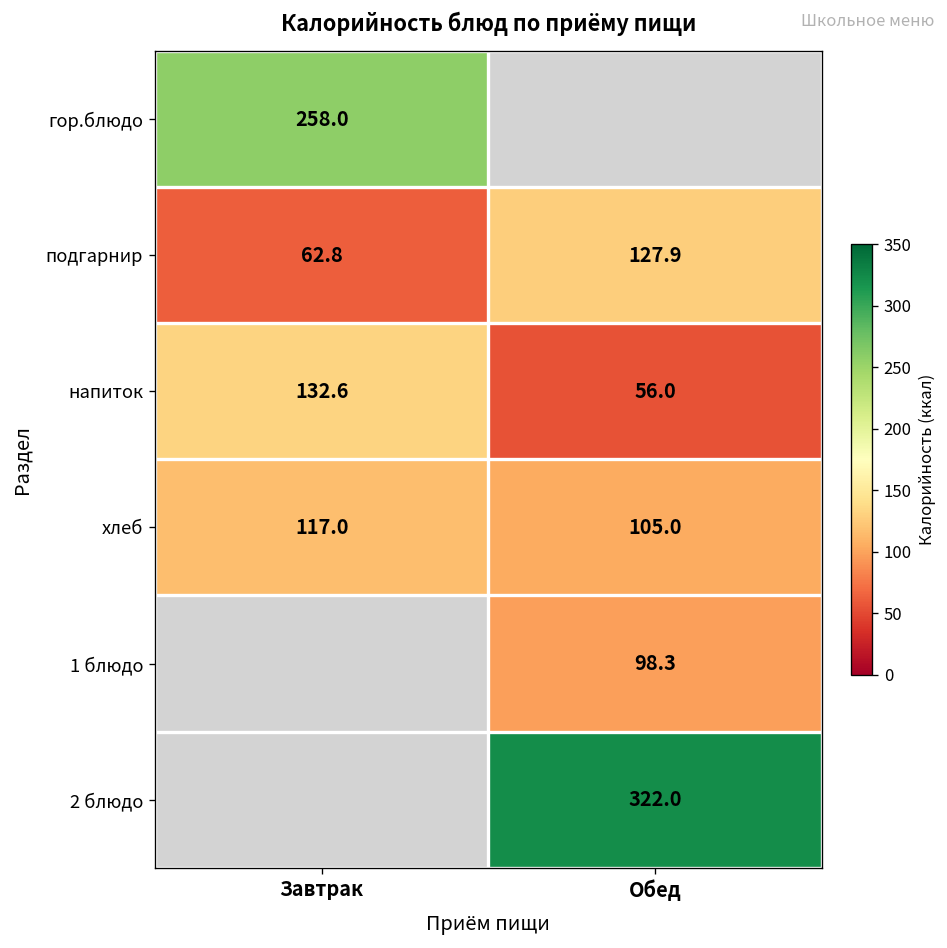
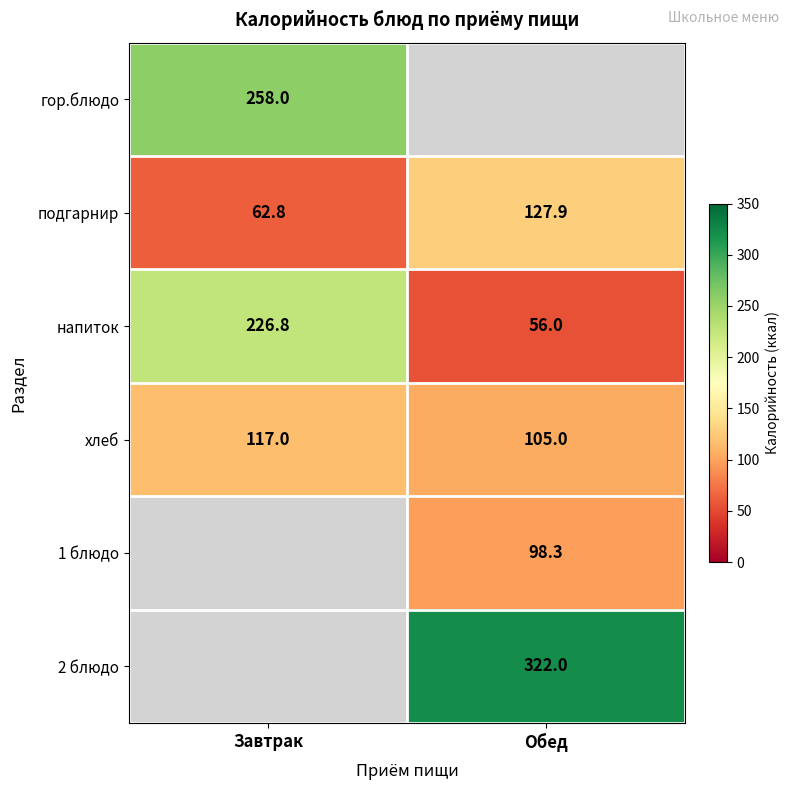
  {
    "гор.блюдо": {
      "Завтрак": 258.0
    },
    "подгарнир": {
      "Завтрак": 62.8,
      "Обед": 127.9
    },
    "напиток": {
-     "Завтрак": 132.6,
+     "Завтрак": 226.8,
      "Обед": 56.0
    },
    "хлеб": {
      "Завтрак": 117.0,
      "Обед": 105.0
    },
    "1 блюдо": {
      "Обед": 98.3
    },
    "2 блюдо": {
      "Обед": 322.0
    }
  }
